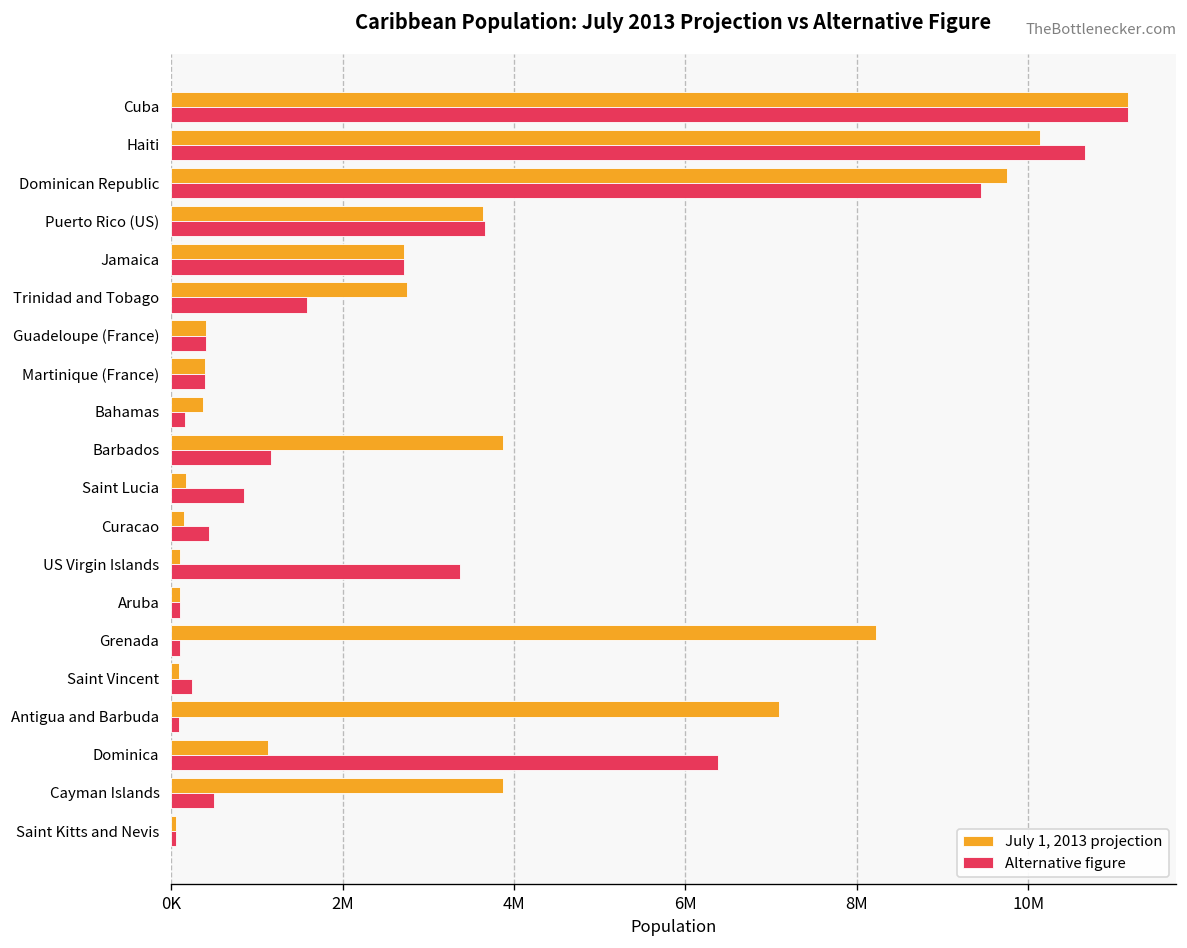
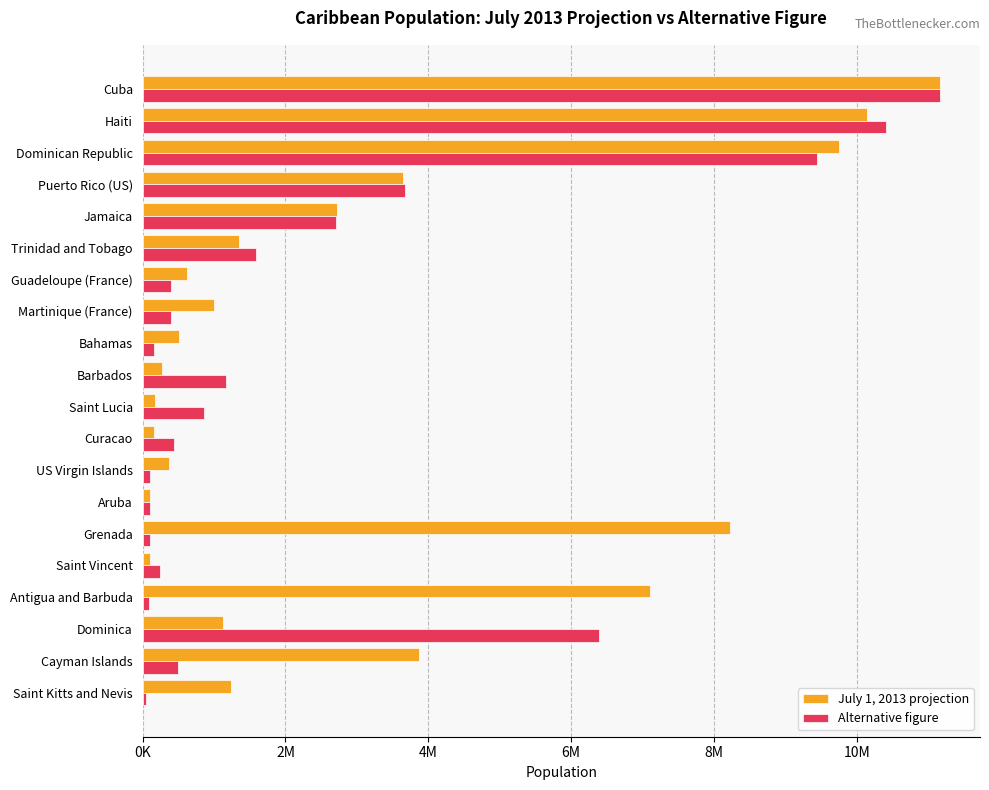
  {
    "July 1, 2013 projection": {
      "Cuba": 11200000,
      "Haiti": 10100000,
      "Dominican Republic": 9700000,
      "Puerto Rico (US)": 3600000,
      "Jamaica": 2700000,
-     "Trinidad and Tobago": 2700000,
-     "Guadeloupe (France)": 400000,
-     "Martinique (France)": 400000,
-     "Bahamas": 400000,
-     "Barbados": 3900000,
+     "Trinidad and Tobago": 1300000,
+     "Guadeloupe (France)": 600000,
+     "Martinique (France)": 1000000,
+     "Bahamas": 500000,
+     "Barbados": 300000,
      "Saint Lucia": 200000,
      "Curacao": 200000,
-     "US Virgin Islands": 100000,
+     "US Virgin Islands": 400000,
      "Aruba": 100000,
      "Grenada": 8200000,
      "Saint Vincent": 100000,
      "Antigua and Barbuda": 7100000,
      "Dominica": 1100000,
      "Cayman Islands": 3900000,
-     "Saint Kitts and Nevis": 100000
+     "Saint Kitts and Nevis": 1200000
    },
    "Alternative figure": {
      "Cuba": 11200000,
-     "Haiti": 10700000,
+     "Haiti": 10400000,
      "Dominican Republic": 9400000,
      "Puerto Rico (US)": 3700000,
      "Jamaica": 2700000,
      "Trinidad and Tobago": 1600000,
      "Guadeloupe (France)": 400000,
      "Martinique (France)": 400000,
      "Bahamas": 200000,
      "Barbados": 1200000,
      "Saint Lucia": 900000,
      "Curacao": 400000,
-     "US Virgin Islands": 3400000,
+     "US Virgin Islands": 100000,
      "Aruba": 100000,
      "Grenada": 100000,
      "Saint Vincent": 200000,
      "Antigua and Barbuda": 100000,
      "Dominica": 6400000,
      "Cayman Islands": 500000,
      "Saint Kitts and Nevis": 100000
    }
  }
